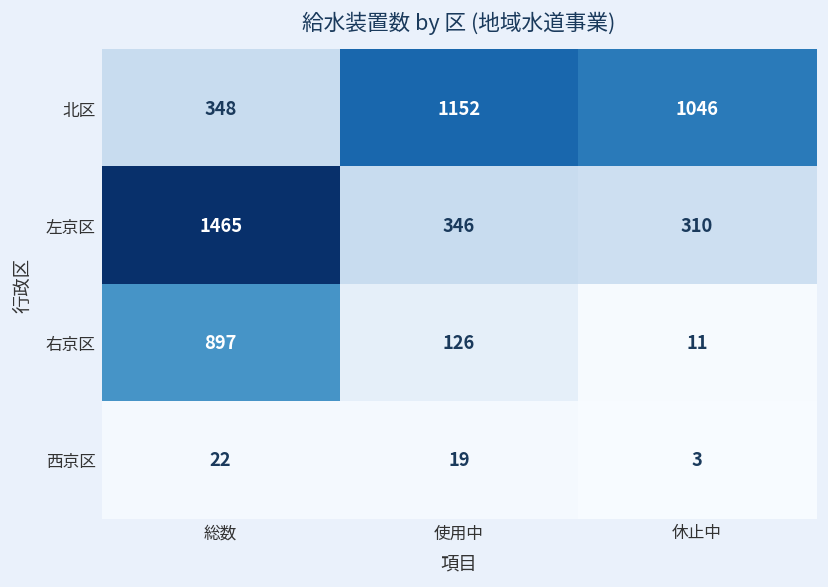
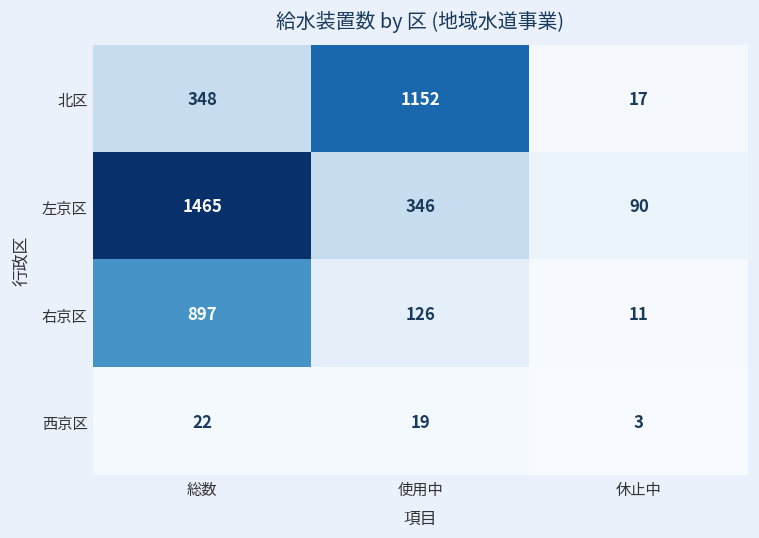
  {
    "北区": {
      "総数": 348,
      "使用中": 1152,
-     "休止中": 1046
+     "休止中": 17
    },
    "左京区": {
      "総数": 1465,
      "使用中": 346,
-     "休止中": 310
+     "休止中": 90
    },
    "右京区": {
      "総数": 897,
      "使用中": 126,
      "休止中": 11
    },
    "西京区": {
      "総数": 22,
      "使用中": 19,
      "休止中": 3
    }
  }
